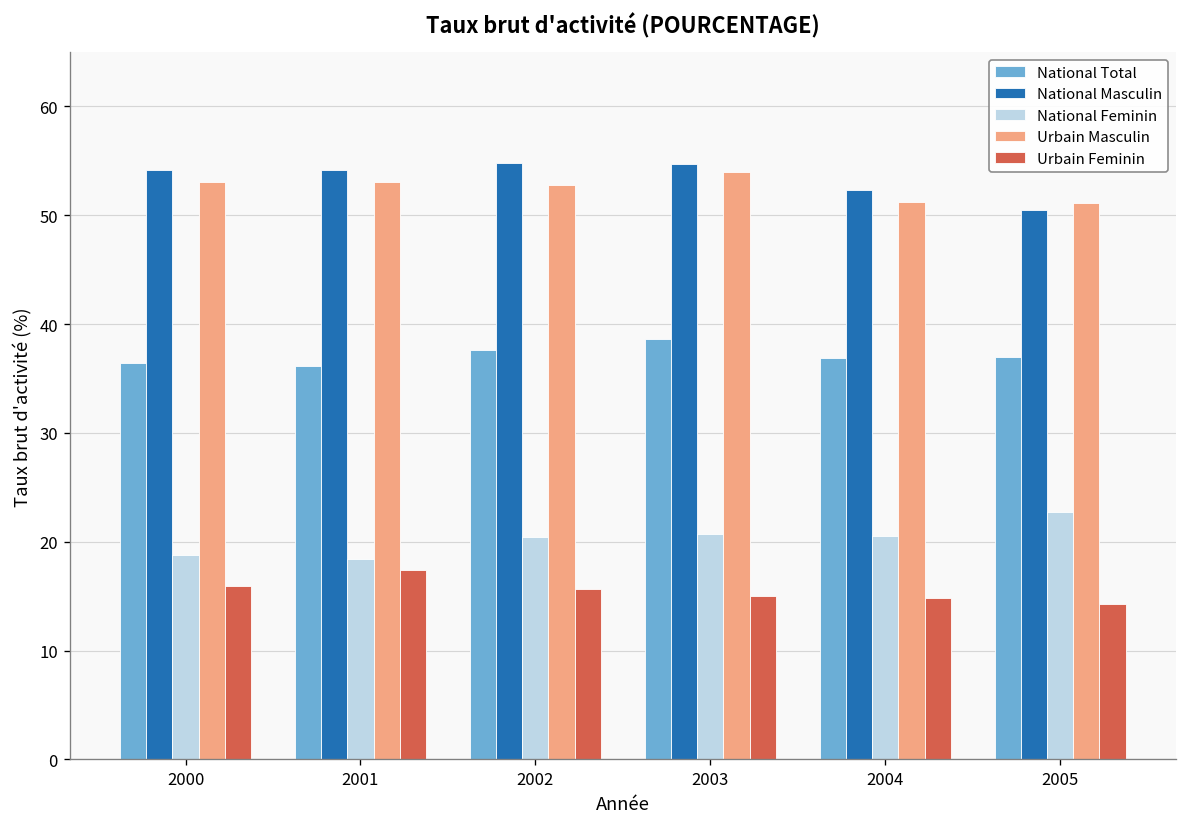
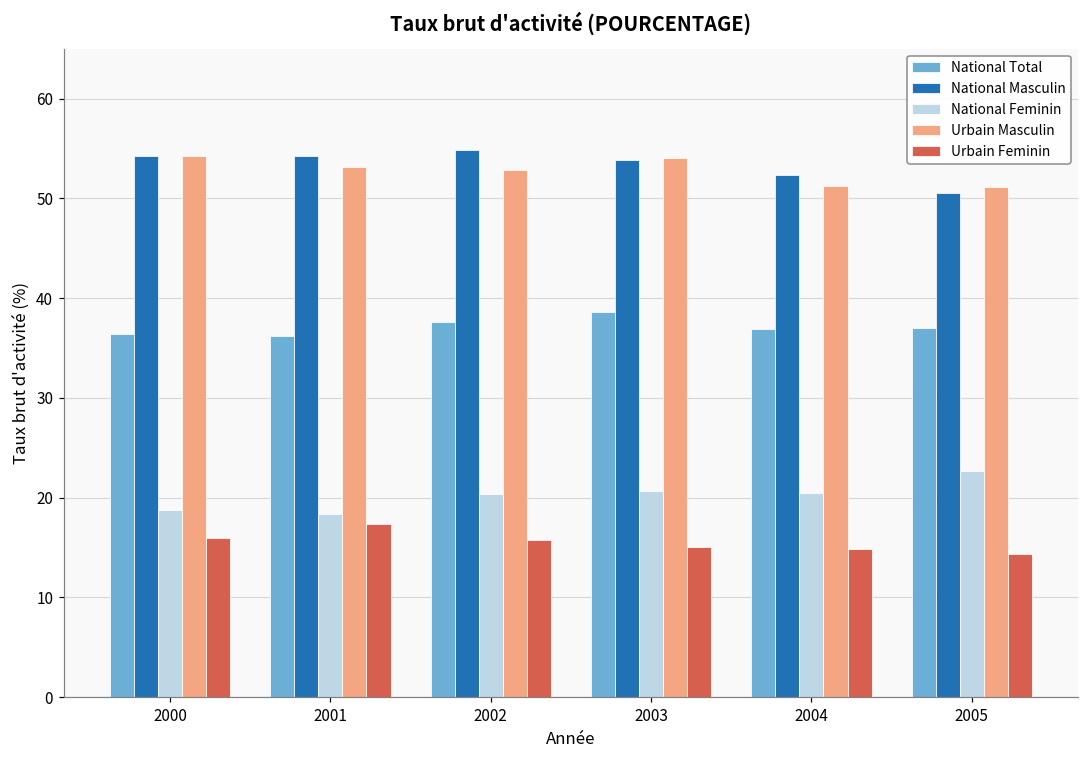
  {
    "National Total": {
      "2000": 36,
      "2001": 36,
      "2002": 38,
      "2003": 39,
      "2004": 37,
      "2005": 37
    },
    "National Masculin": {
      "2000": 54,
      "2001": 54,
      "2002": 55,
-     "2003": 55,
+     "2003": 54,
      "2004": 52,
      "2005": 51
    },
    "National Feminin": {
      "2000": 19,
      "2001": 18,
      "2002": 20,
      "2003": 21,
      "2004": 21,
      "2005": 23
    },
    "Urbain Masculin": {
-     "2000": 53,
+     "2000": 54,
      "2001": 53,
      "2002": 53,
      "2003": 54,
      "2004": 51,
      "2005": 51
    },
    "Urbain Feminin": {
      "2000": 16,
      "2001": 17,
      "2002": 16,
      "2003": 15,
      "2004": 15,
      "2005": 14
    }
  }
